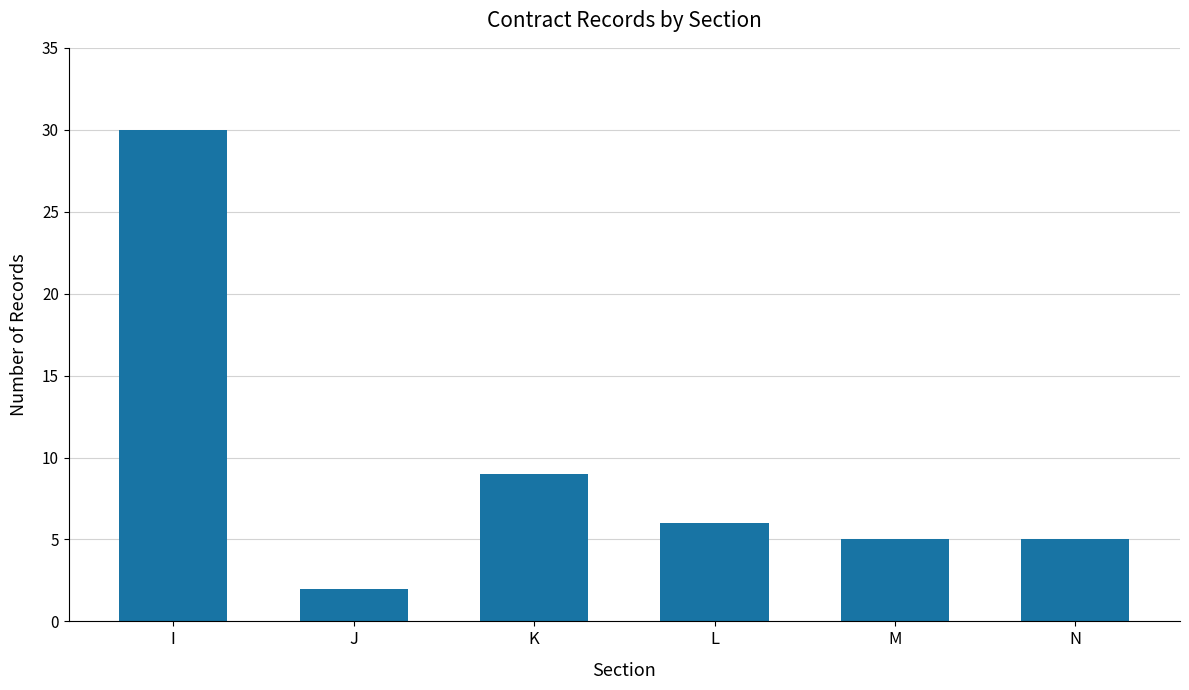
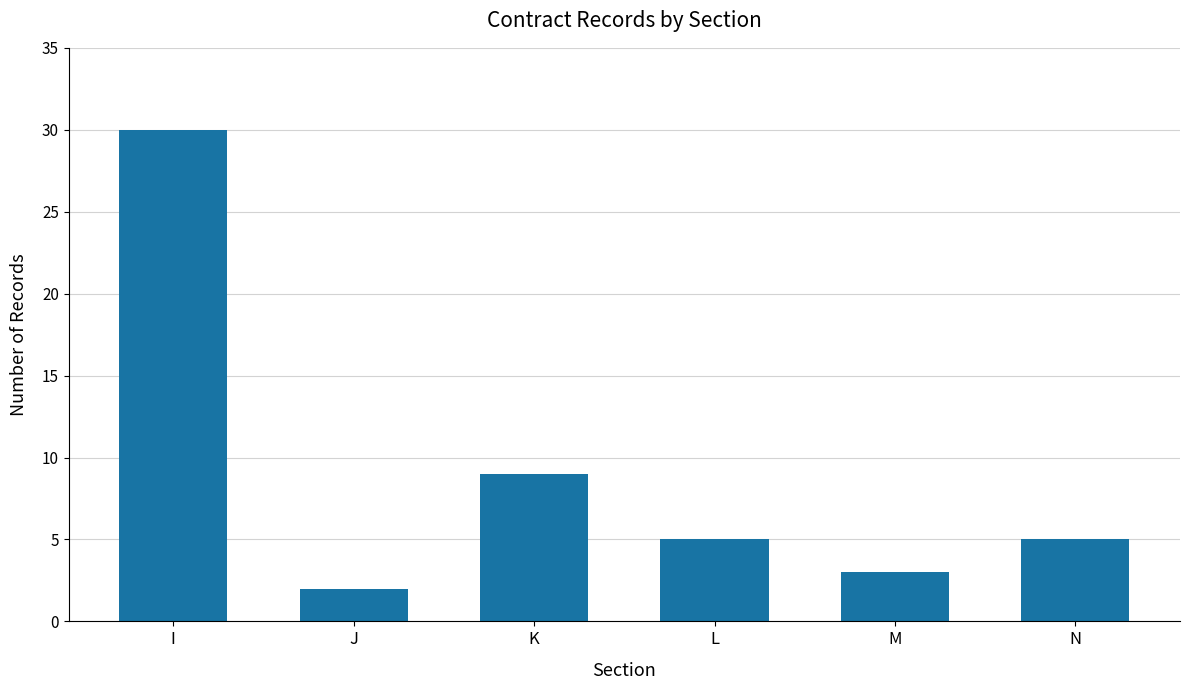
  {
    "I": 30,
    "J": 2,
    "K": 9,
-   "L": 6,
-   "M": 5,
+   "L": 5,
+   "M": 3,
    "N": 5
  }
